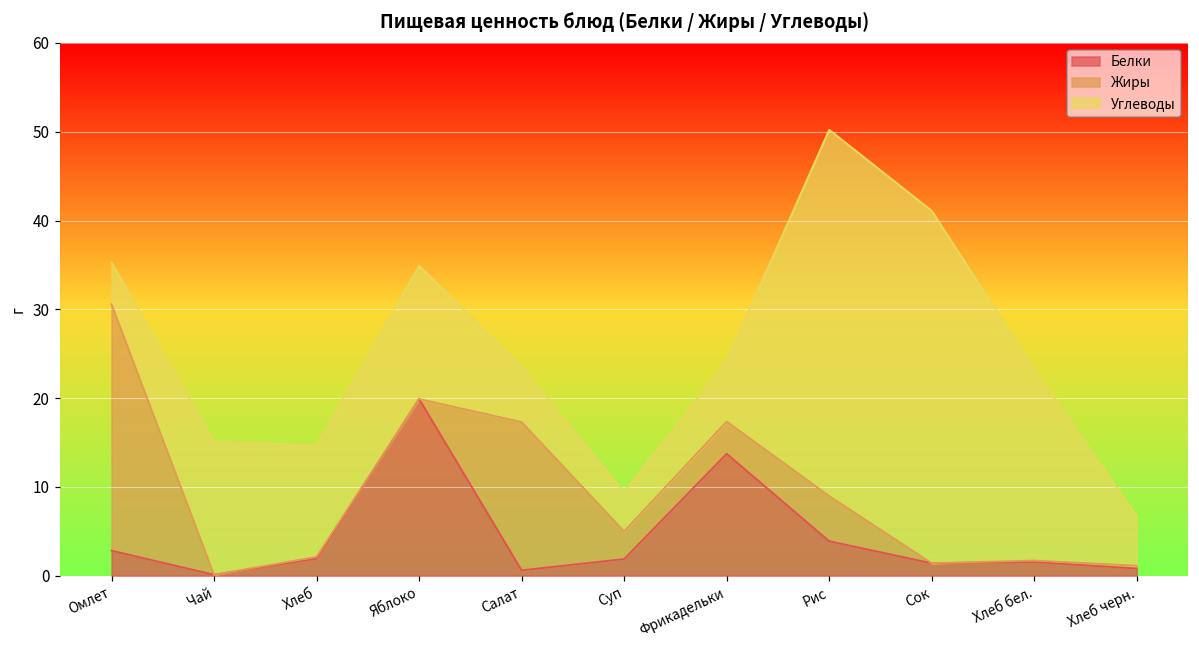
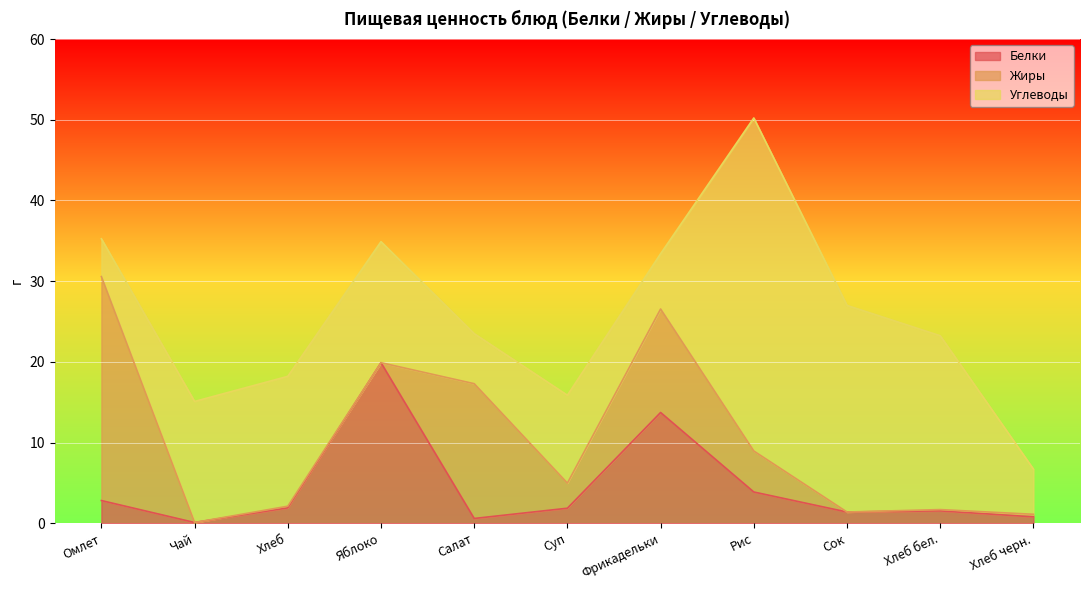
  {
    "Белки": {
      "Омлет": 3,
      "Салат": 1,
      "Суп": 2,
      "Фрикадельки": 14,
      "Рис": 4,
      "Хлеб черн.": 1
    },
    "Жиры": {
      "Омлет": 28,
      "Салат": 17,
      "Суп": 3,
-     "Фрикадельки": 4,
+     "Фрикадельки": 13,
      "Рис": 5,
      "Хлеб черн.": 0
    },
    "Углеводы": {
      "Омлет": 5,
      "Чай": 15,
-     "Хлеб": 13,
+     "Хлеб": 16,
      "Яблоко": 15,
      "Салат": 6,
-     "Суп": 4,
+     "Суп": 11,
      "Фрикадельки": 7,
      "Рис": 41,
-     "Сок": 40,
+     "Сок": 26,
      "Хлеб бел.": 22,
      "Хлеб черн.": 6
    }
  }
